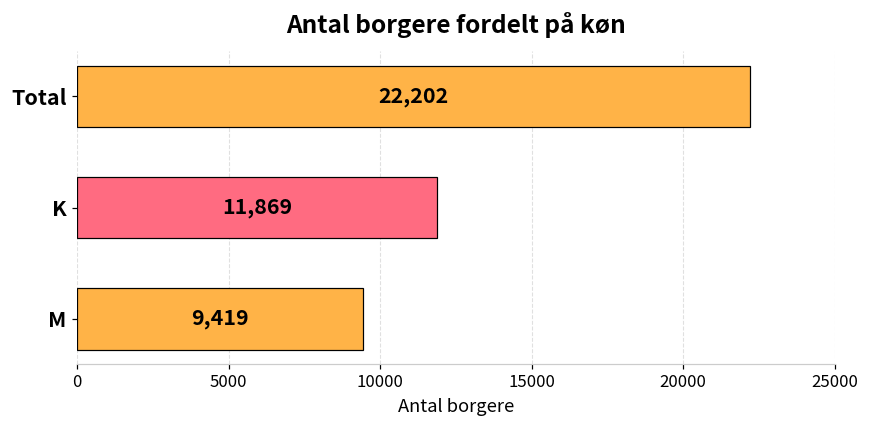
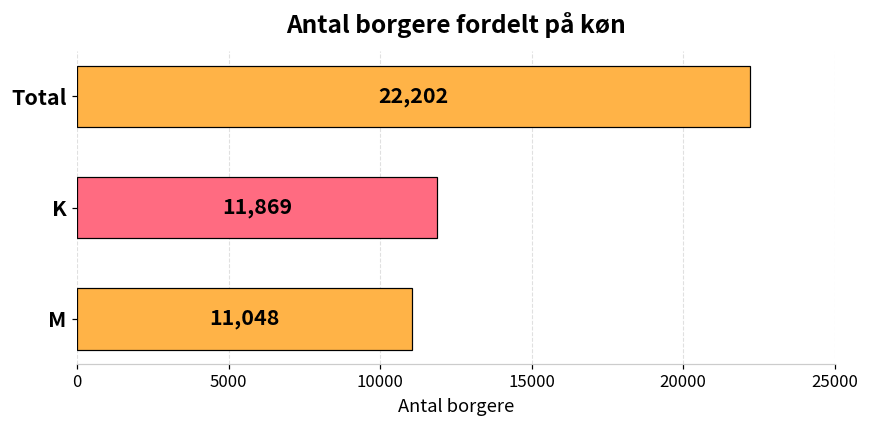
  {
    "Total": "22,202",
    "K": "11,869",
-   "M": "9,419"
+   "M": "11,048"
  }
